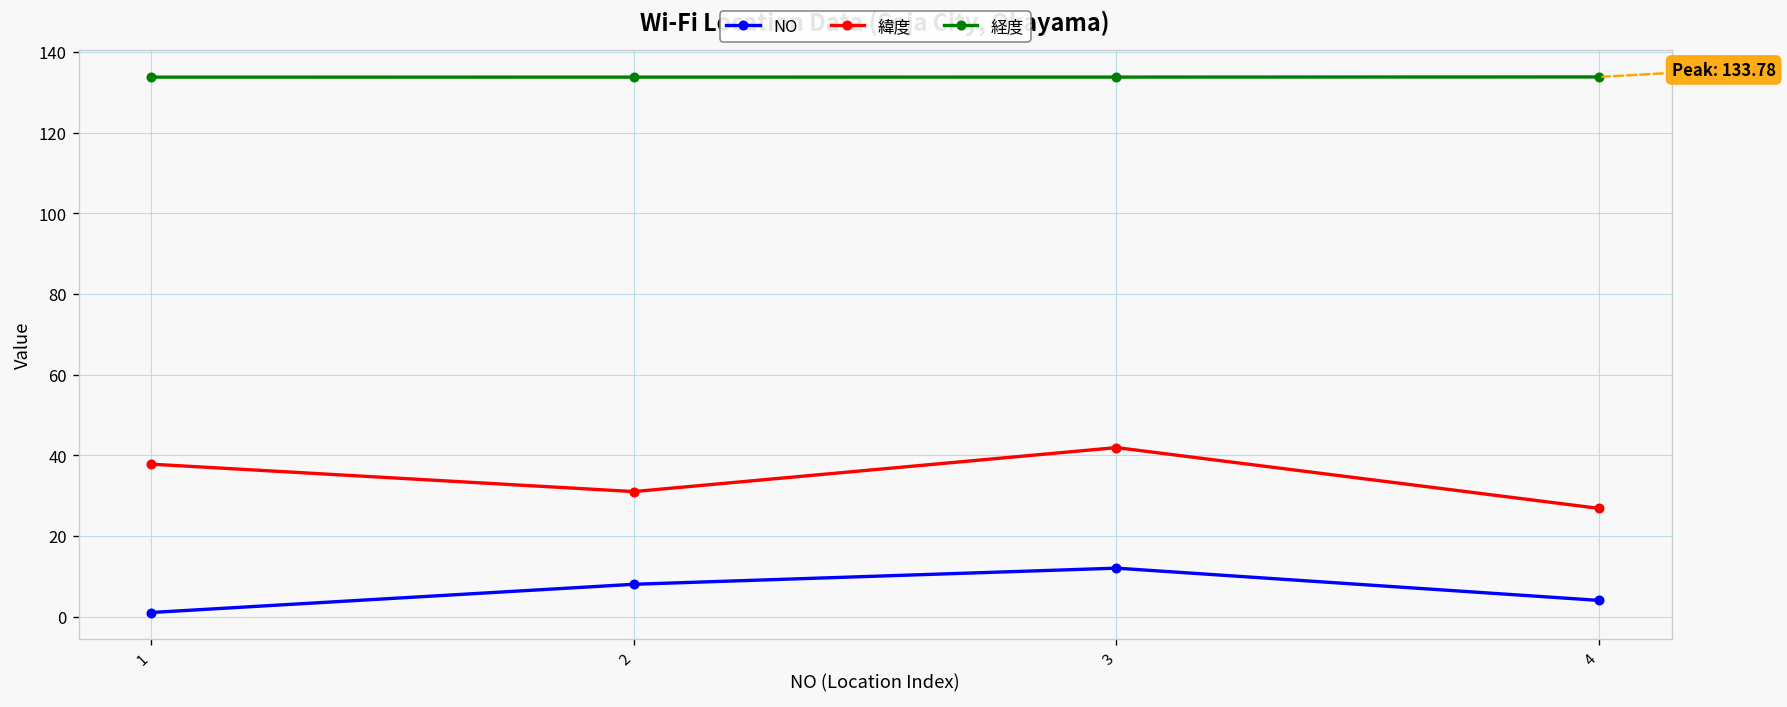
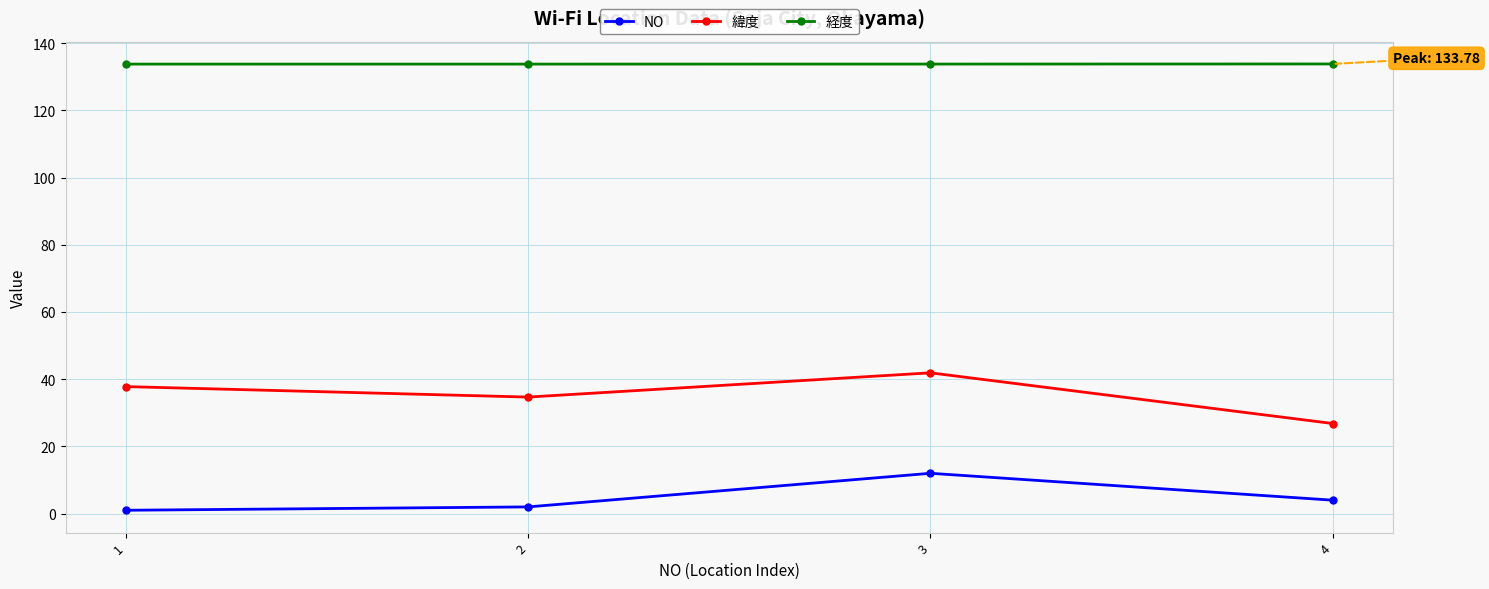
  {
    "NO": {
      "1": 1,
-     "2": 8,
+     "2": 2,
      "3": 12,
      "4": 4
    },
    "緯度": {
      "1": 38,
-     "2": 31,
+     "2": 35,
      "3": 42,
      "4": 27
    },
    "経度": {
      "1": 134,
      "2": 134,
      "3": 134
    }
  }
